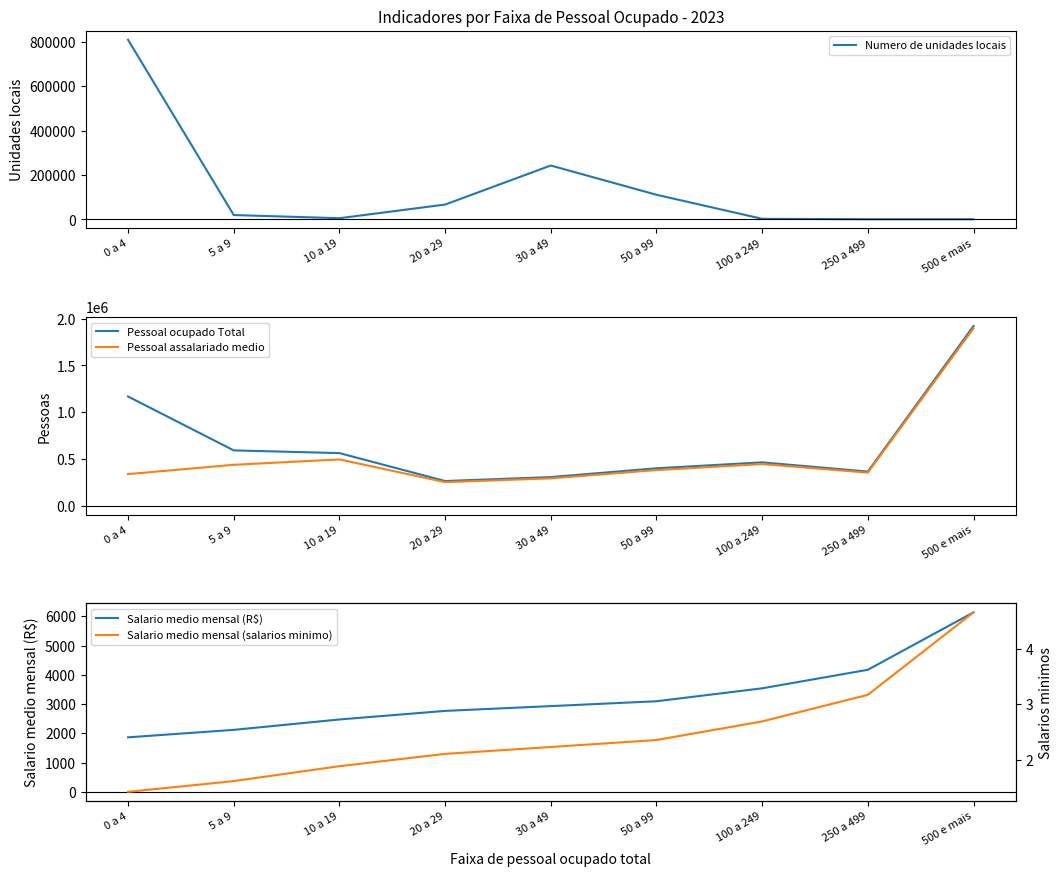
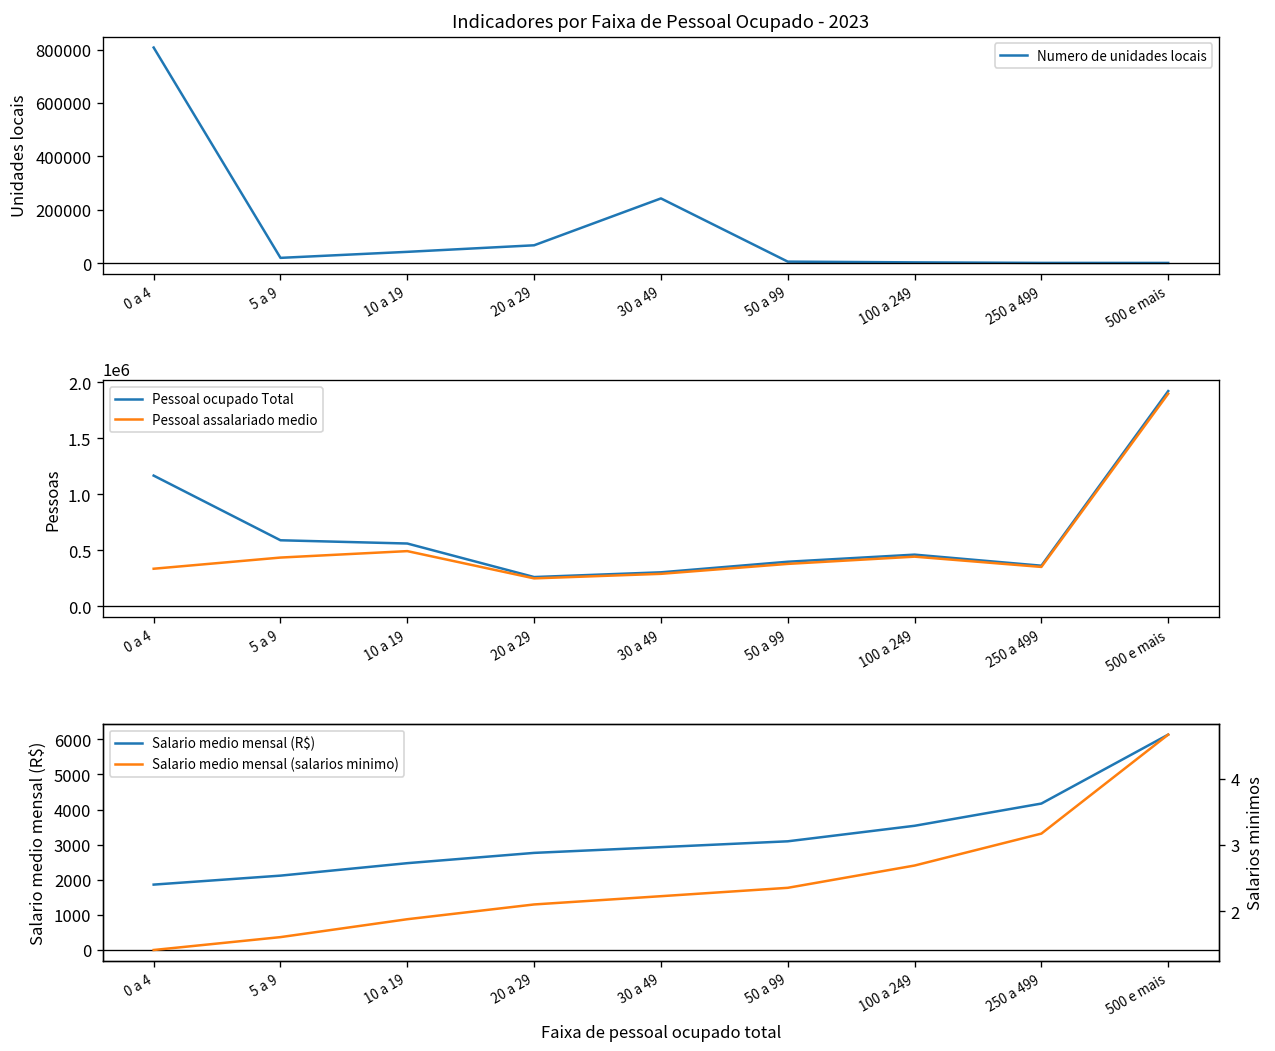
  {
    "Indicadores por Faixa de Pessoal Ocupado - 2023": {
      "0 a 4": 810000,
      "5 a 9": 20000,
-     "10 a 19": 10000,
+     "10 a 19": 40000,
      "20 a 29": 70000,
      "30 a 49": 240000,
-     "50 a 99": 110000,
+     "50 a 99": 10000,
      "100 a 249": 0,
      "250 a 499": 0,
      "500 e mais": 0
    }
  }
